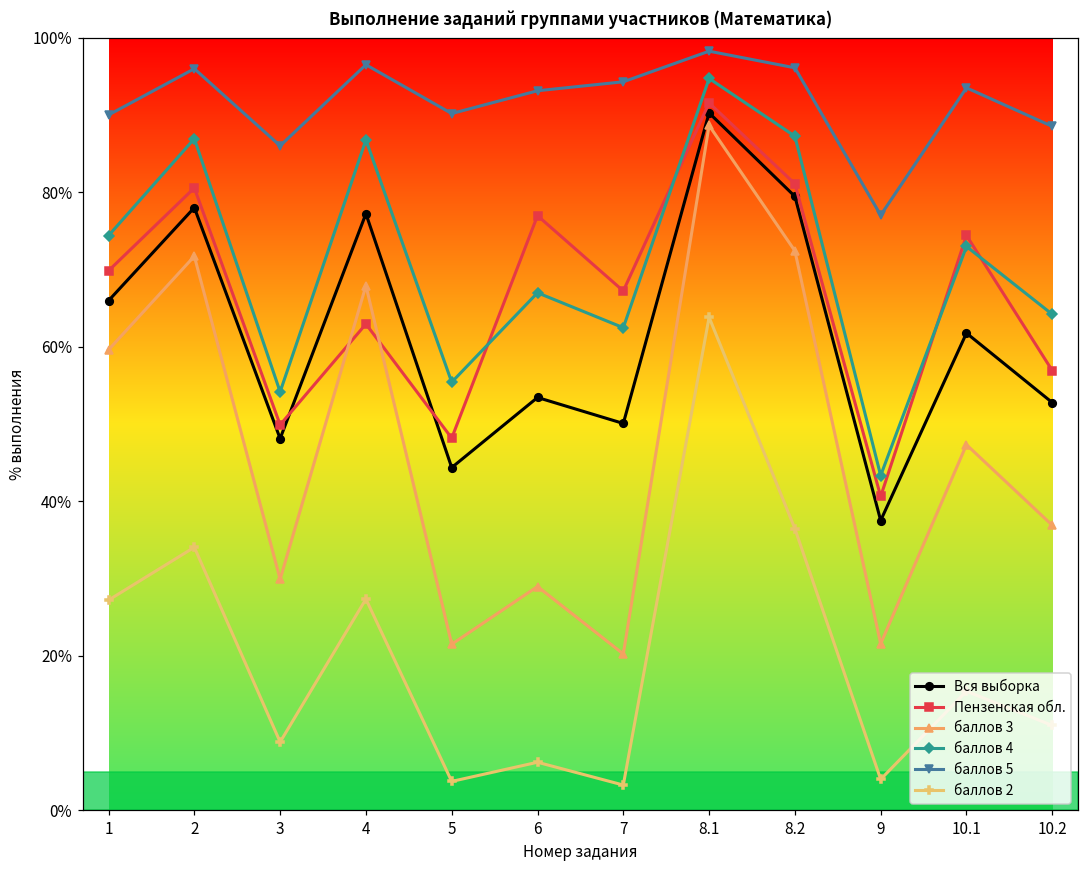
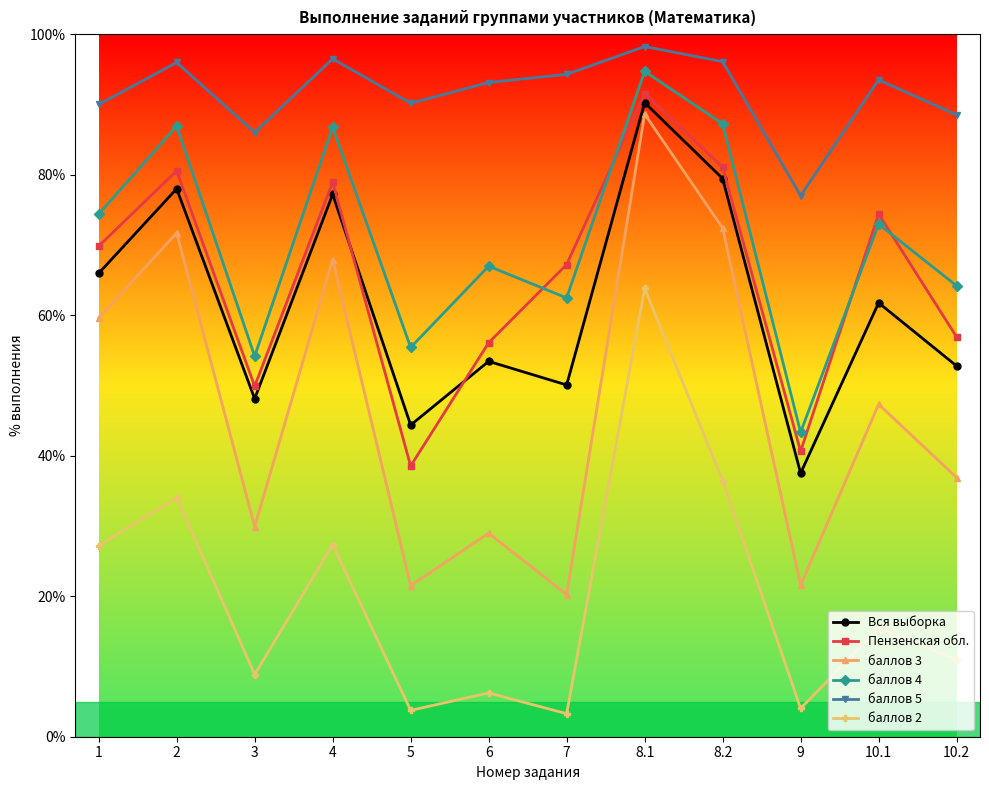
  {
    "Вся выборка": {
      "1": "66%",
      "2": "78%",
      "3": "48%",
      "4": "77%",
      "5": "44%",
      "6": "53%",
      "7": "50%",
      "8.1": "90%",
      "8.2": "79%",
      "9": "38%",
      "10.1": "62%",
      "10.2": "53%"
    },
    "Пензенская обл.": {
      "1": "70%",
      "2": "81%",
      "3": "50%",
-     "4": "63%",
-     "5": "48%",
-     "6": "77%",
+     "4": "79%",
+     "5": "39%",
+     "6": "56%",
      "7": "67%",
      "8.1": "92%",
      "8.2": "81%",
      "9": "41%",
      "10.1": "74%",
      "10.2": "57%"
    }
  }
